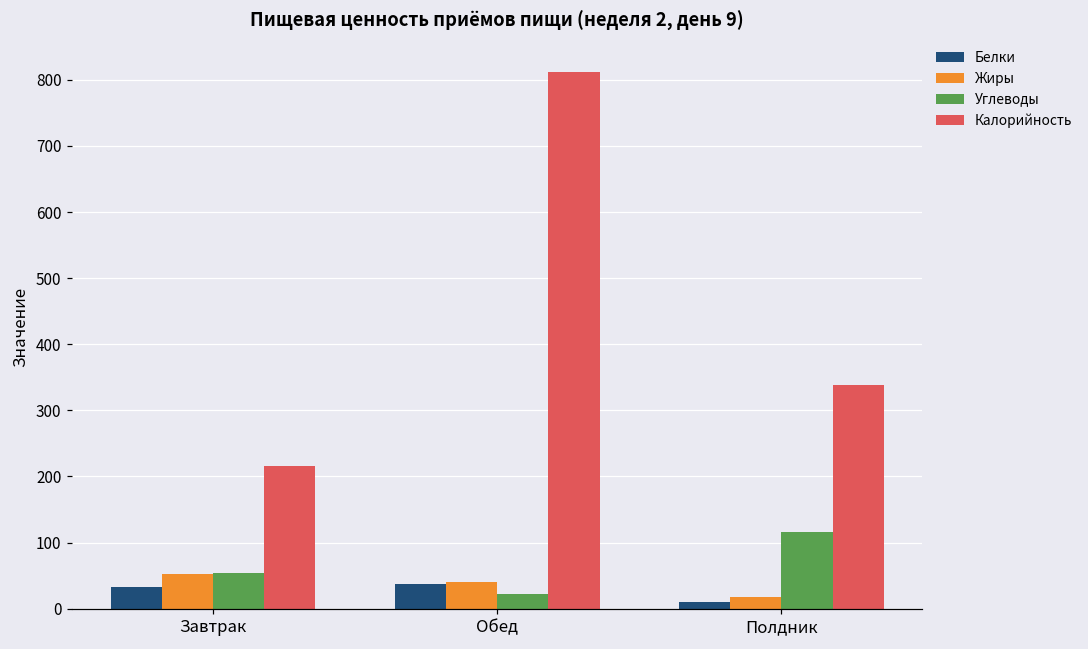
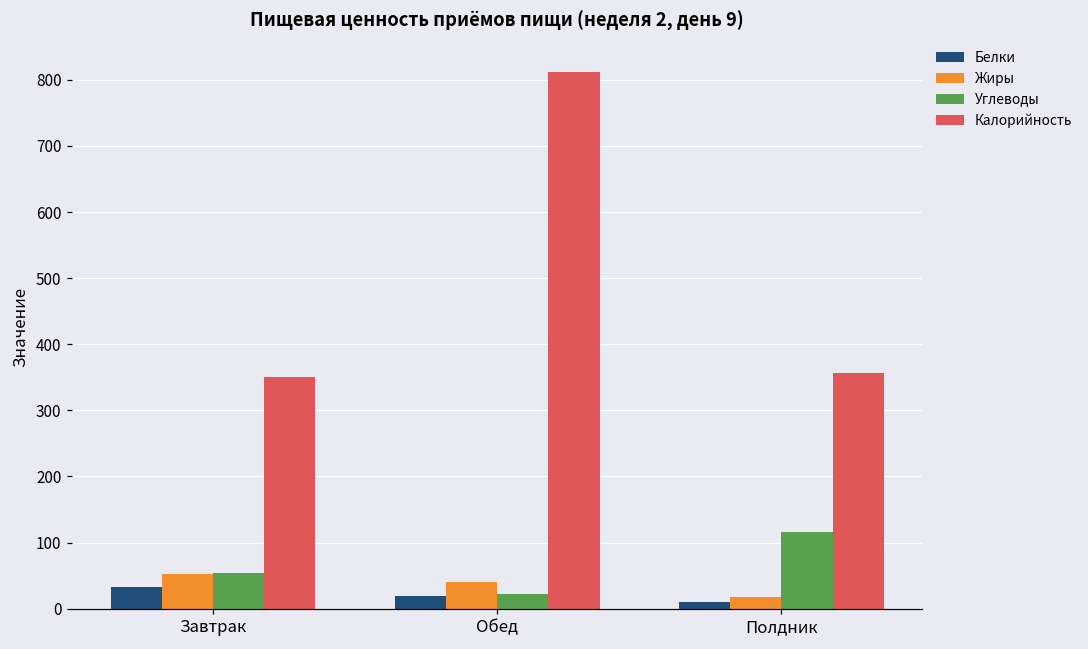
  {
    "Белки": {
      "Завтрак": 30,
-     "Обед": 40,
+     "Обед": 20,
      "Полдник": 10
    },
    "Жиры": {
      "Завтрак": 50,
      "Обед": 40,
      "Полдник": 20
    },
    "Углеводы": {
      "Завтрак": 50,
      "Обед": 20,
      "Полдник": 120
    },
    "Калорийность": {
-     "Завтрак": 220,
+     "Завтрак": 350,
      "Обед": 810,
-     "Полдник": 340
+     "Полдник": 360
    }
  }
